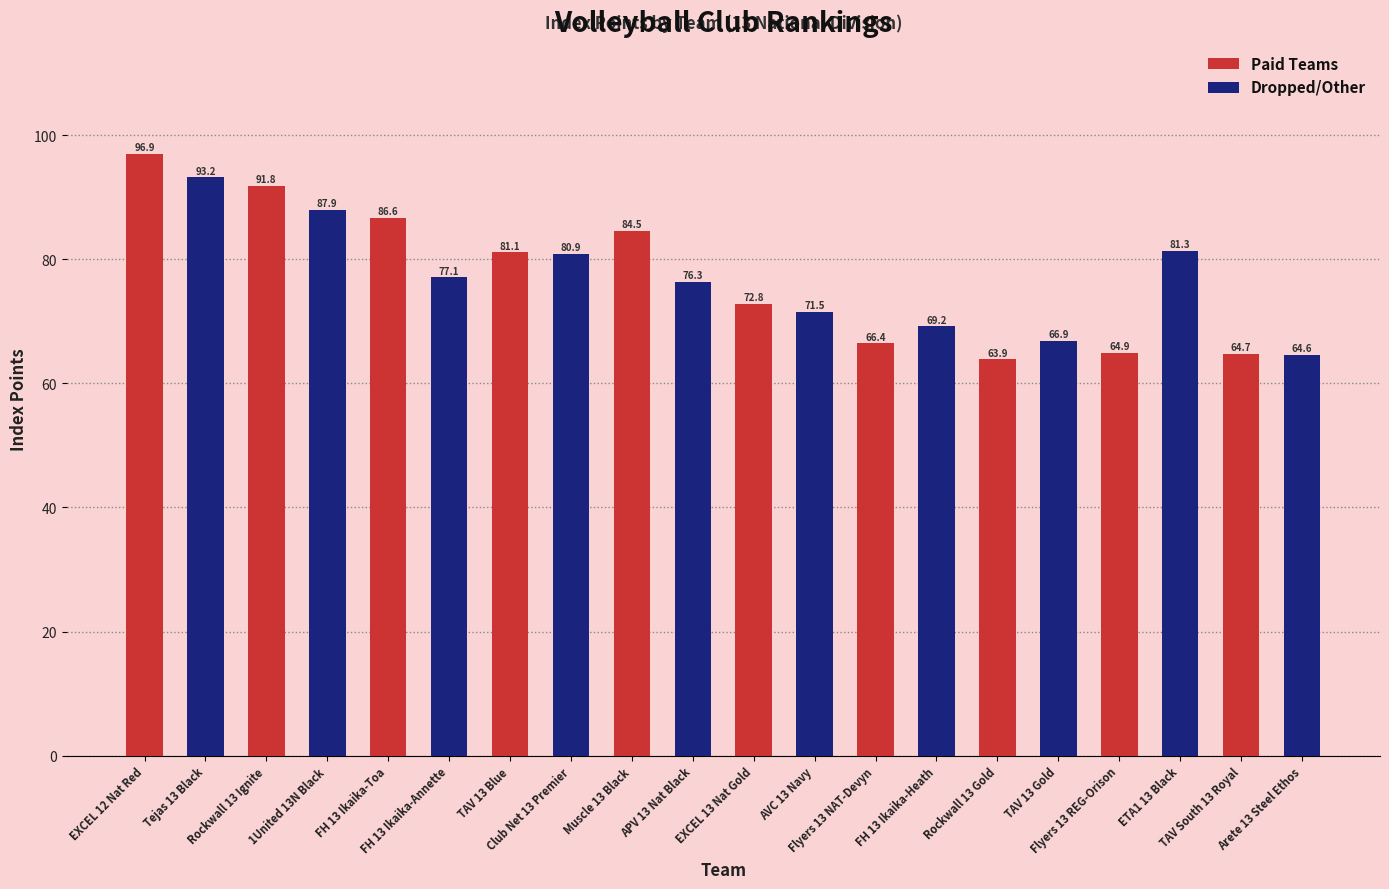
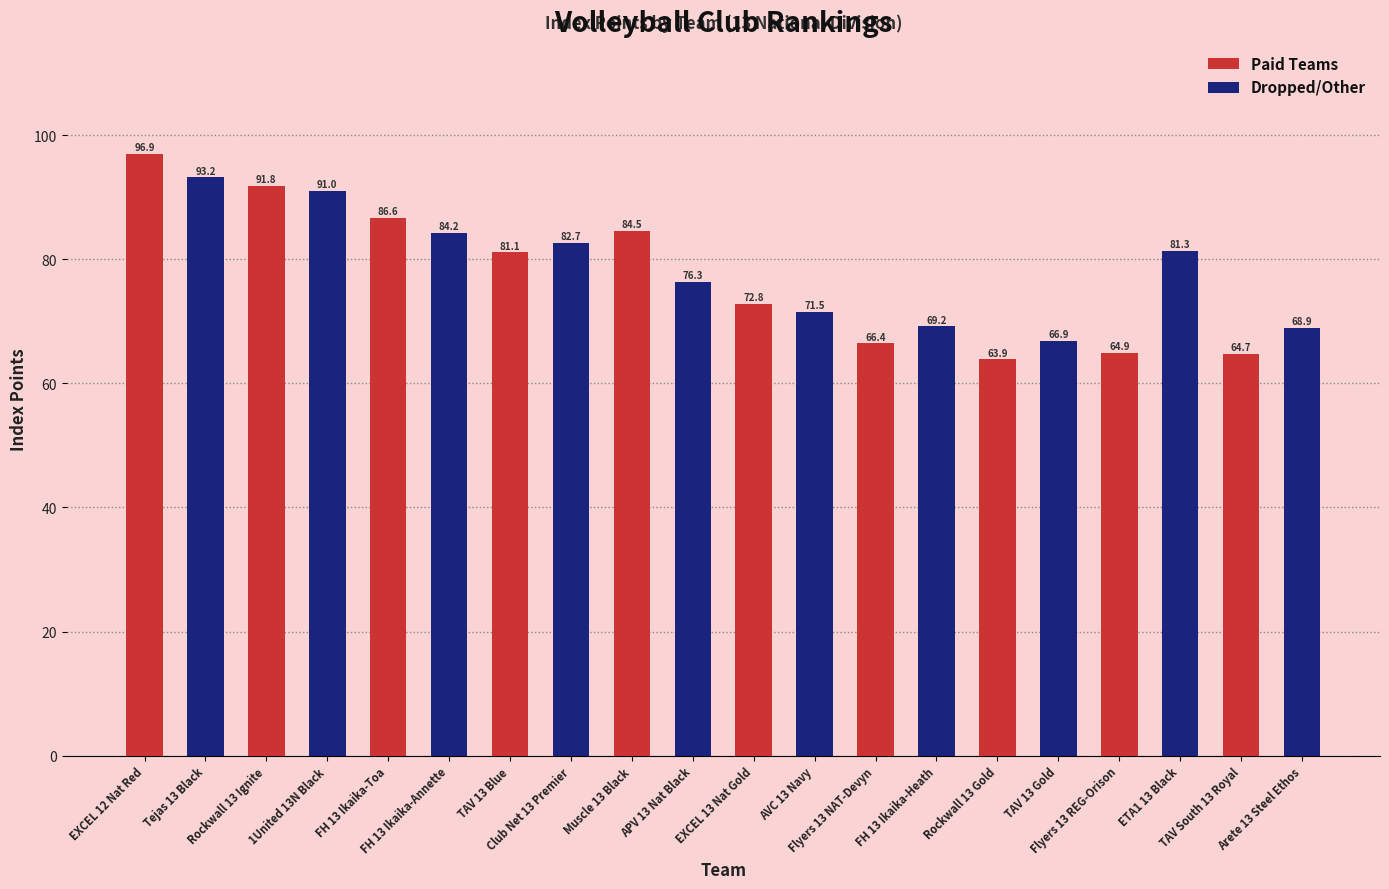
  {
    "Paid Teams": {
      "EXCEL 12 Nat Red": 96.9,
      "Rockwall 13 Ignite": 91.8,
      "FH 13 Ikaika-Toa": 86.6,
      "TAV 13 Blue": 81.1,
      "Muscle 13 Black": 84.5,
      "EXCEL 13 Nat Gold": 72.8,
      "Flyers 13 NAT-Devyn": 66.4,
      "Rockwall 13 Gold": 63.9,
      "Flyers 13 REG-Orison": 64.9,
      "TAV South 13 Royal": 64.7
    },
    "Dropped/Other": {
      "Tejas 13 Black": 93.2,
-     "1United 13N Black": 87.9,
-     "FH 13 Ikaika-Annette": 77.1,
-     "Club Net 13 Premier": 80.9,
+     "1United 13N Black": 91.0,
+     "FH 13 Ikaika-Annette": 84.2,
+     "Club Net 13 Premier": 82.7,
      "APV 13 Nat Black": 76.3,
      "AVC 13 Navy": 71.5,
      "FH 13 Ikaika-Heath": 69.2,
      "TAV 13 Gold": 66.9,
      "ETA1 13 Black": 81.3,
-     "Arete 13 Steel Ethos": 64.6
+     "Arete 13 Steel Ethos": 68.9
    }
  }
